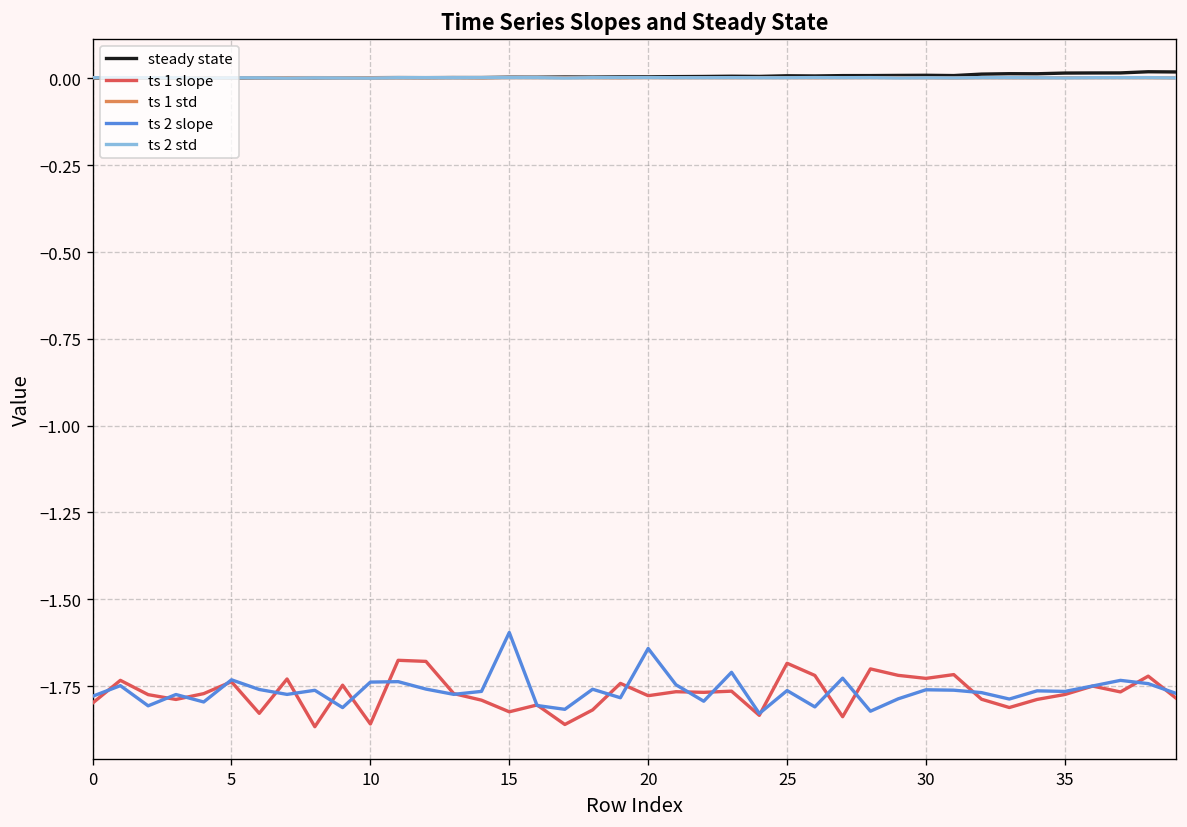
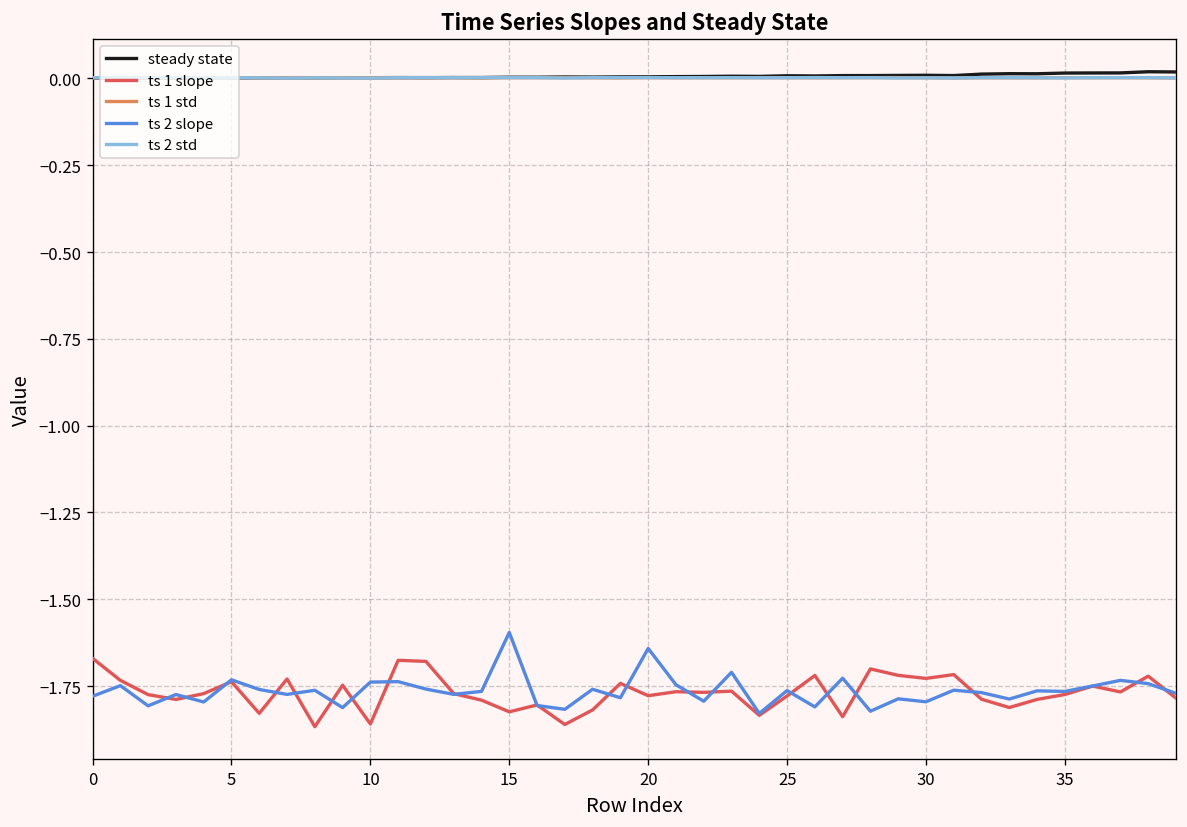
  {
    "steady state": {
      "35": 0.02
    },
    "ts 1 slope": {
-     "0": -1.80,
+     "0": -1.67,
      "10": -1.86,
      "15": -1.82,
      "20": -1.78,
-     "25": -1.68,
+     "25": -1.78,
      "30": -1.73,
      "35": -1.77
    },
    "ts 2 std": {
      "35": 0.00
    },
    "ts 2 slope": {
      "0": -1.78,
      "10": -1.74,
      "15": -1.60,
      "20": -1.64,
      "25": -1.76,
-     "30": -1.76,
+     "30": -1.80,
      "35": -1.77
    }
  }
